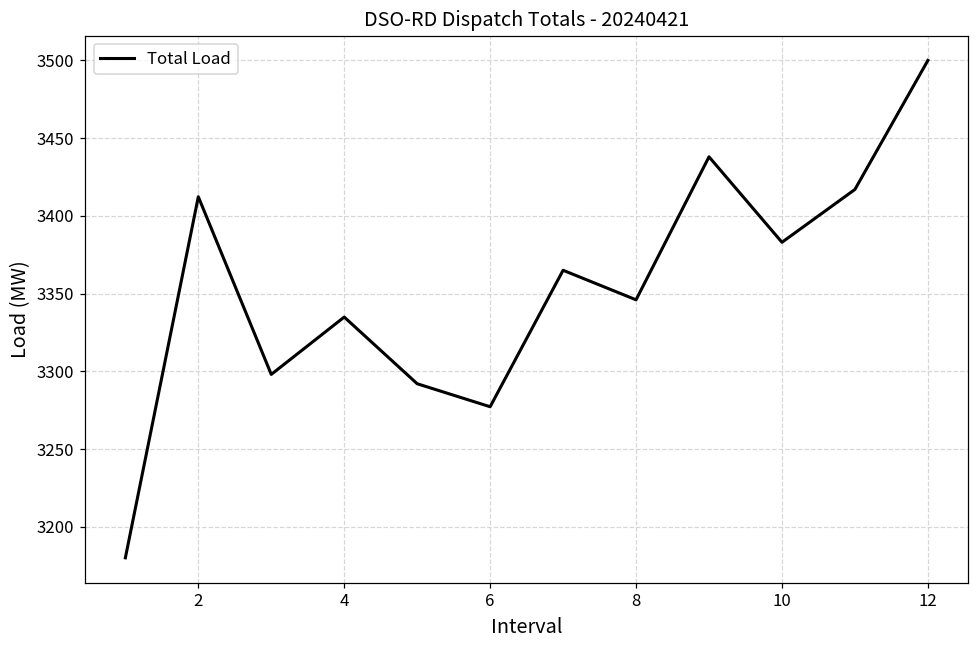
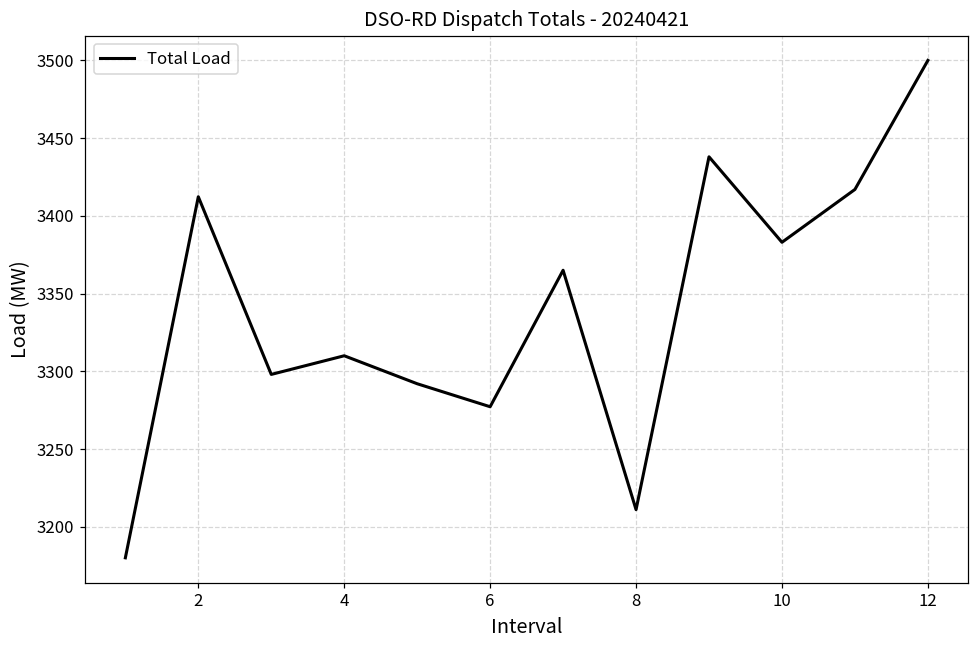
  {
    "2": 3412,
-   "4": 3335,
+   "4": 3310,
    "6": 3277,
-   "8": 3346,
+   "8": 3211,
    "10": 3383,
    "12": 3500
  }
